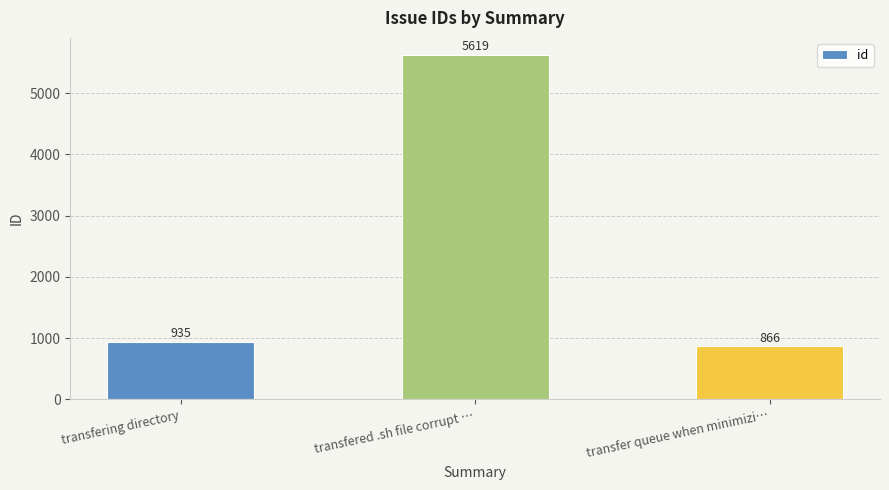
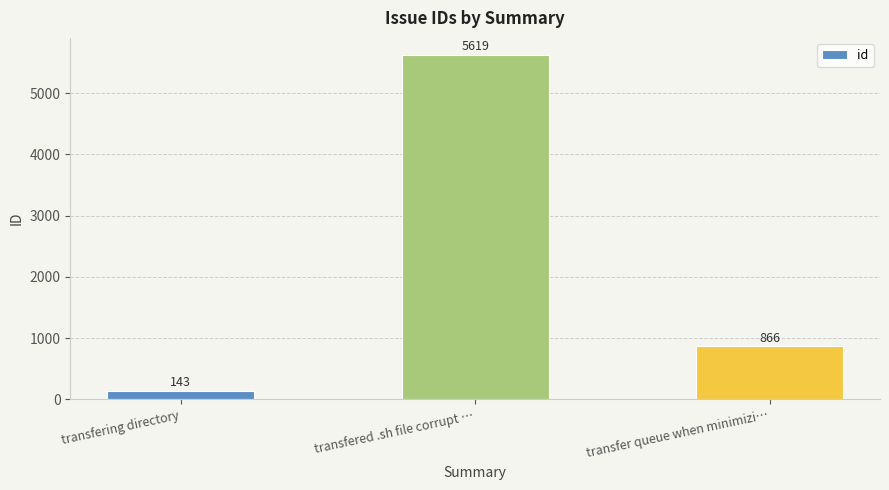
  {
-   "transfering directory": 935,
+   "transfering directory": 143,
    "transfered .sh file corrupt …": 5619,
    "transfer queue when minimizi…": 866
  }
